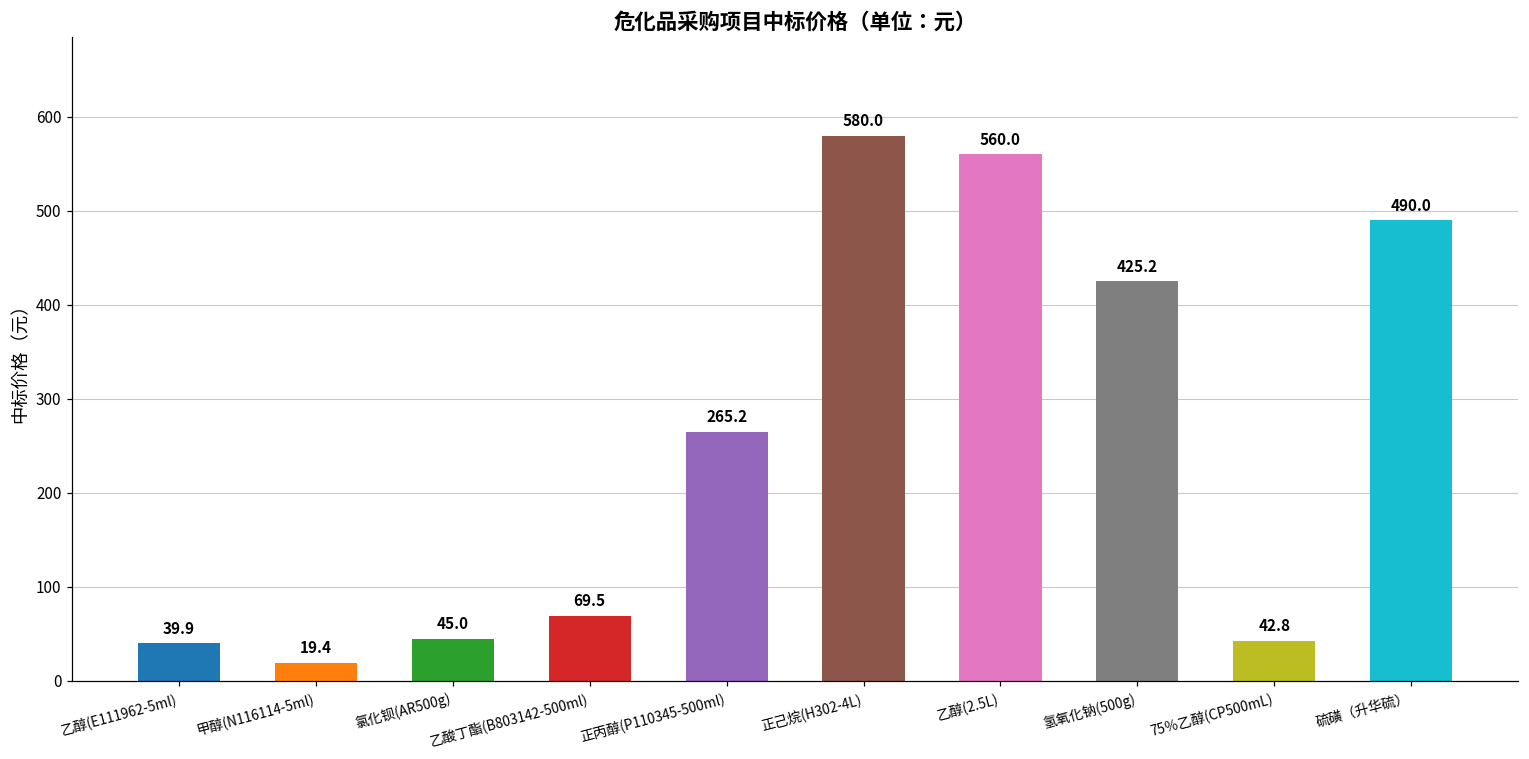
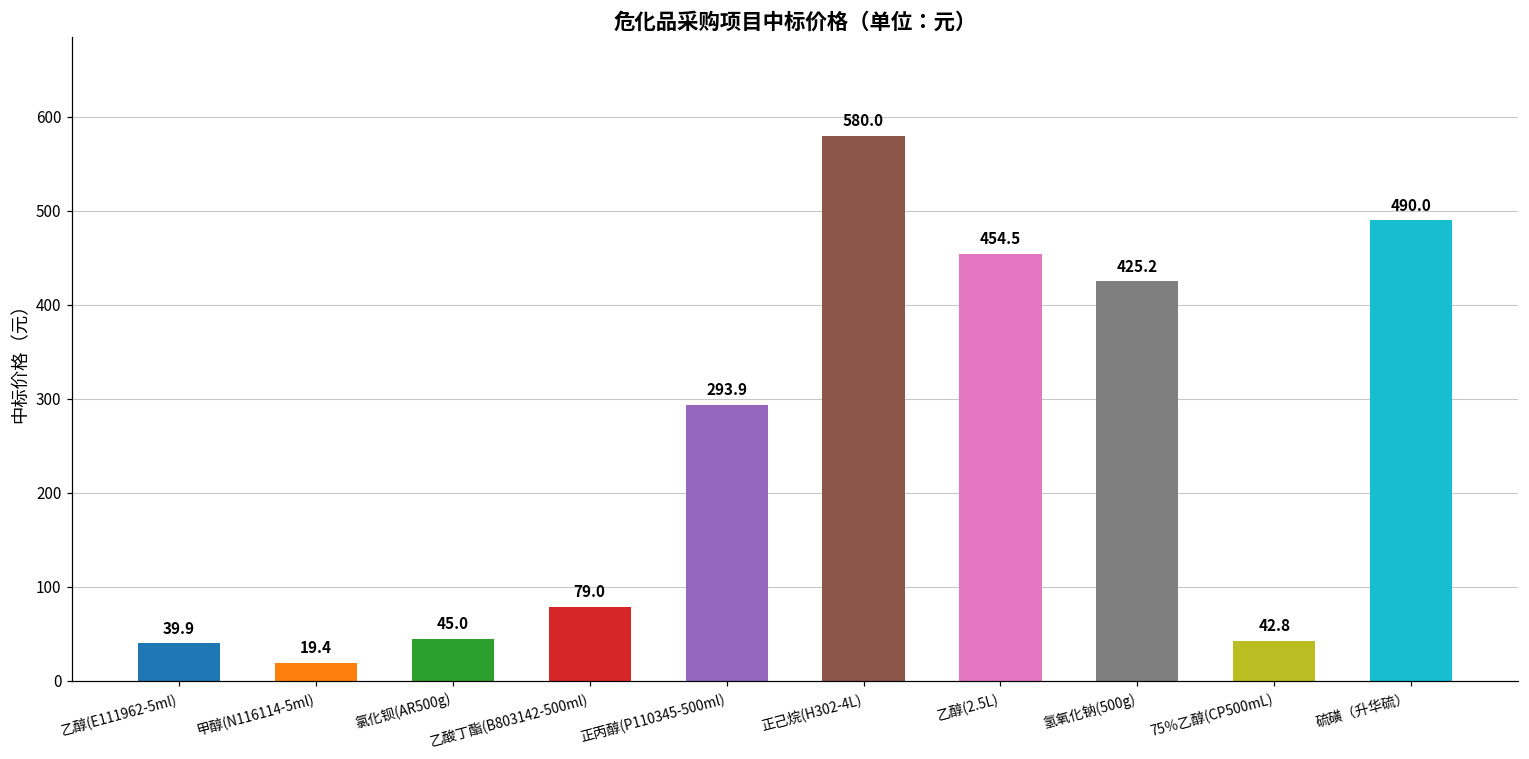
  {
    "乙醇(E111962-5ml)": 39.9,
    "甲醇(N116114-5ml)": 19.4,
    "氯化钡(AR500g)": 45.0,
-   "乙酸丁酯(B803142-500ml)": 69.5,
-   "正丙醇(P110345-500ml)": 265.2,
+   "乙酸丁酯(B803142-500ml)": 79.0,
+   "正丙醇(P110345-500ml)": 293.9,
    "正己烷(H302-4L)": 580.0,
-   "乙醇(2.5L)": 560.0,
+   "乙醇(2.5L)": 454.5,
    "氢氧化钠(500g)": 425.2,
    "75％乙醇(CP500mL)": 42.8,
    "硫磺（升华硫）": 490.0
  }
